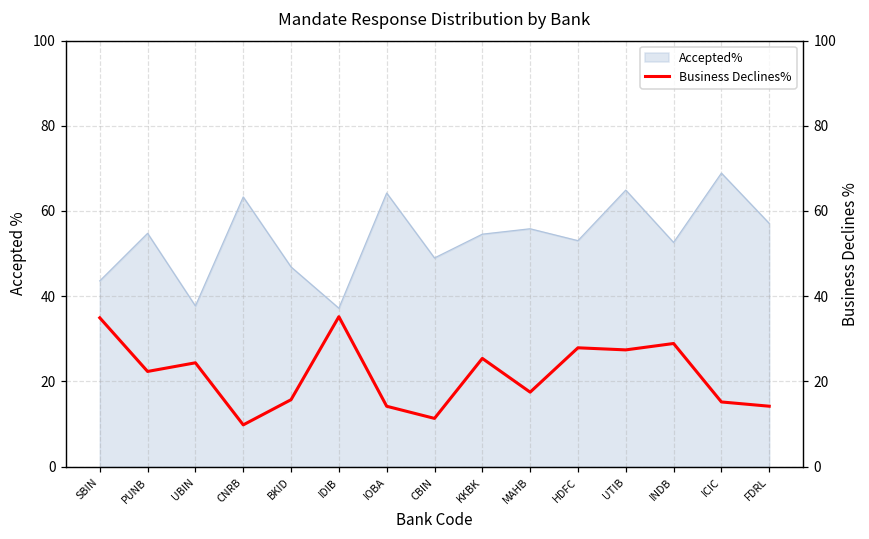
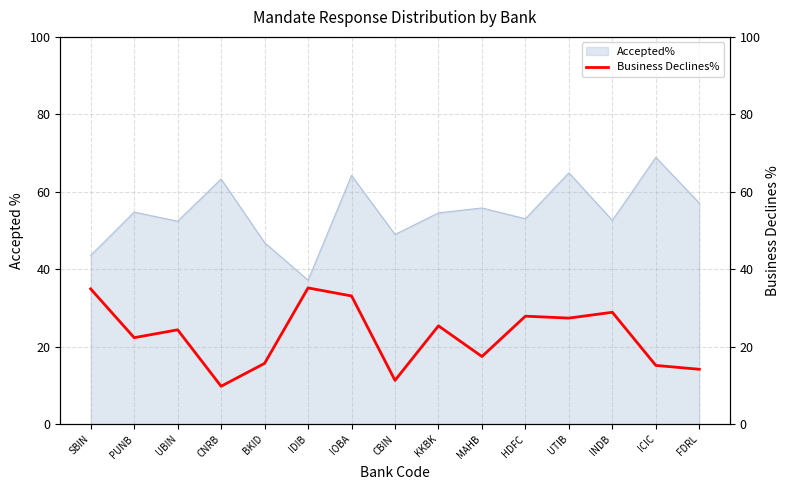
  {
    "Accepted%": {
      "SBIN": 44,
      "PUNB": 55,
-     "UBIN": 38,
+     "UBIN": 52,
      "CNRB": 63,
      "BKID": 47,
      "IDIB": 37,
      "IOBA": 64,
      "CBIN": 49,
      "KKBK": 55,
      "MAHB": 56,
      "HDFC": 53,
      "UTIB": 65,
      "INDB": 53,
      "ICIC": 69,
      "FDRL": 57
    },
    "Business Declines%": {
      "SBIN": 35,
      "PUNB": 22,
      "UBIN": 24,
      "CNRB": 10,
      "BKID": 16,
      "IDIB": 35,
-     "IOBA": 14,
+     "IOBA": 33,
      "CBIN": 11,
      "KKBK": 25,
      "MAHB": 17,
      "HDFC": 28,
      "UTIB": 27,
      "INDB": 29,
      "ICIC": 15,
      "FDRL": 14
    }
  }
